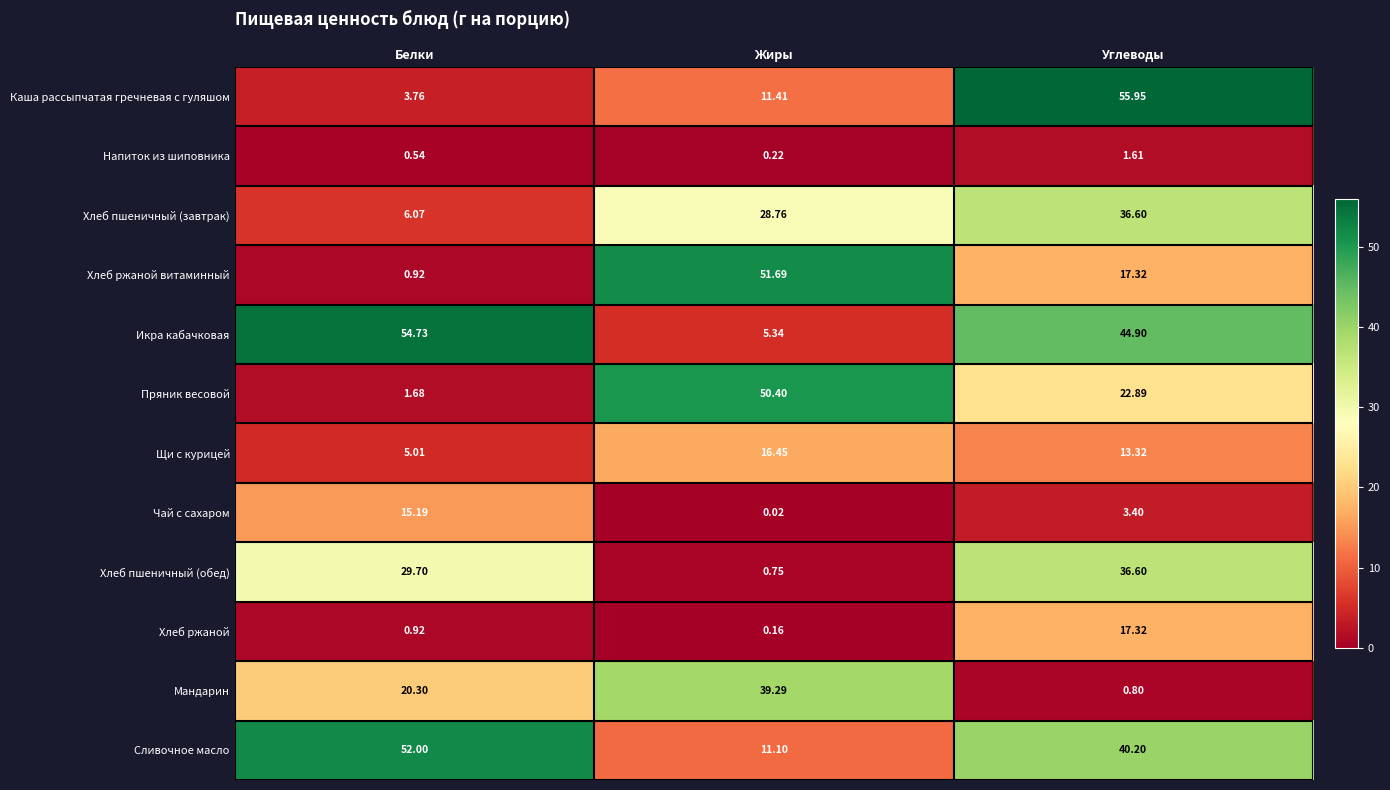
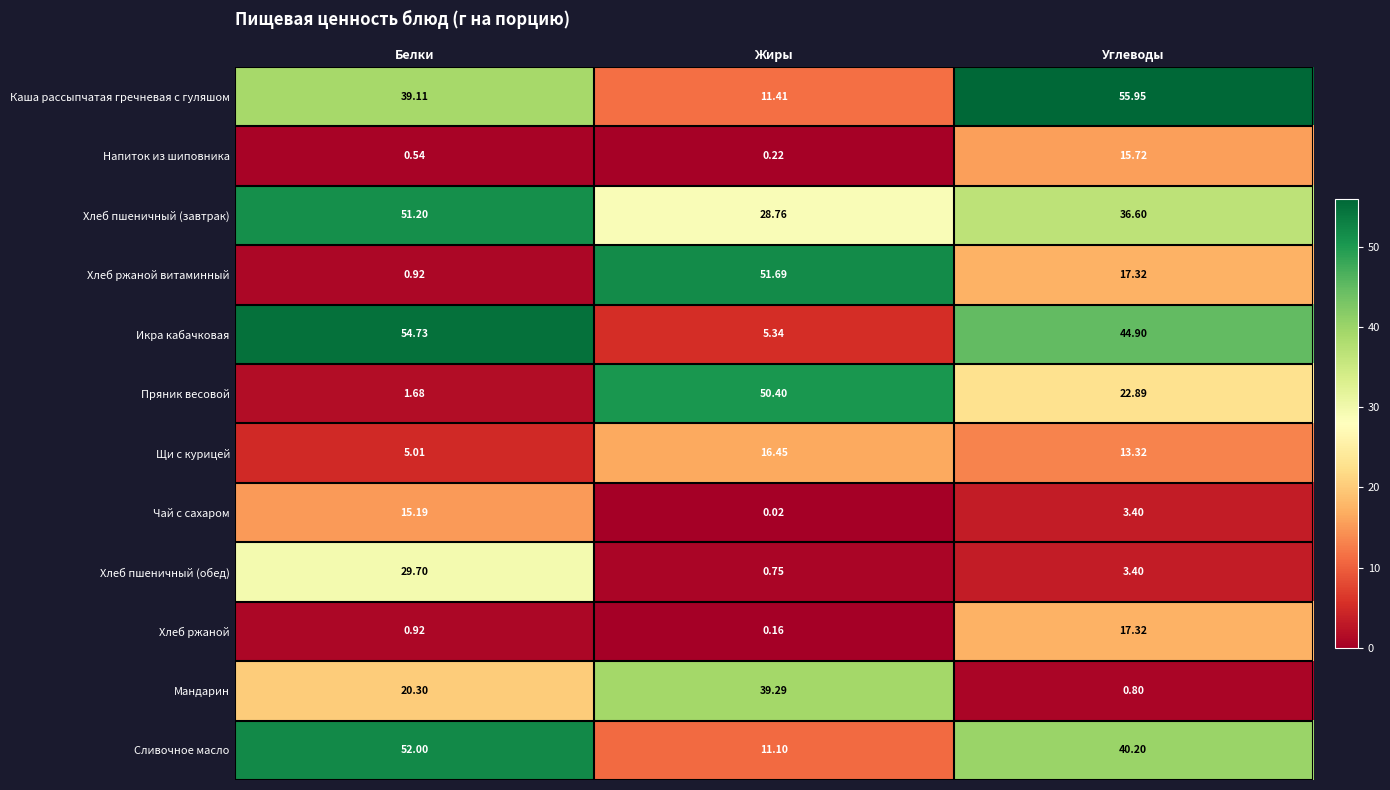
  {
    "Каша рассыпчатая гречневая с гуляшом": {
-     "Белки": 3.76,
+     "Белки": 39.11,
      "Жиры": 11.41,
      "Углеводы": 55.95
    },
    "Напиток из шиповника": {
      "Белки": 0.54,
      "Жиры": 0.22,
-     "Углеводы": 1.61
+     "Углеводы": 15.72
    },
    "Хлеб пшеничный (завтрак)": {
-     "Белки": 6.07,
+     "Белки": 51.20,
      "Жиры": 28.76,
      "Углеводы": 36.60
    },
    "Хлеб ржаной витаминный": {
      "Белки": 0.92,
      "Жиры": 51.69,
      "Углеводы": 17.32
    },
    "Икра кабачковая": {
      "Белки": 54.73,
      "Жиры": 5.34,
      "Углеводы": 44.90
    },
    "Пряник весовой": {
      "Белки": 1.68,
      "Жиры": 50.40,
      "Углеводы": 22.89
    },
    "Щи с курицей": {
      "Белки": 5.01,
      "Жиры": 16.45,
      "Углеводы": 13.32
    },
    "Чай с сахаром": {
      "Белки": 15.19,
      "Жиры": 0.02,
      "Углеводы": 3.40
    },
    "Хлеб пшеничный (обед)": {
      "Белки": 29.70,
      "Жиры": 0.75,
-     "Углеводы": 36.60
+     "Углеводы": 3.40
    },
    "Хлеб ржаной": {
      "Белки": 0.92,
      "Жиры": 0.16,
      "Углеводы": 17.32
    },
    "Мандарин": {
      "Белки": 20.30,
      "Жиры": 39.29,
      "Углеводы": 0.80
    },
    "Сливочное масло": {
      "Белки": 52.00,
      "Жиры": 11.10,
      "Углеводы": 40.20
    }
  }
